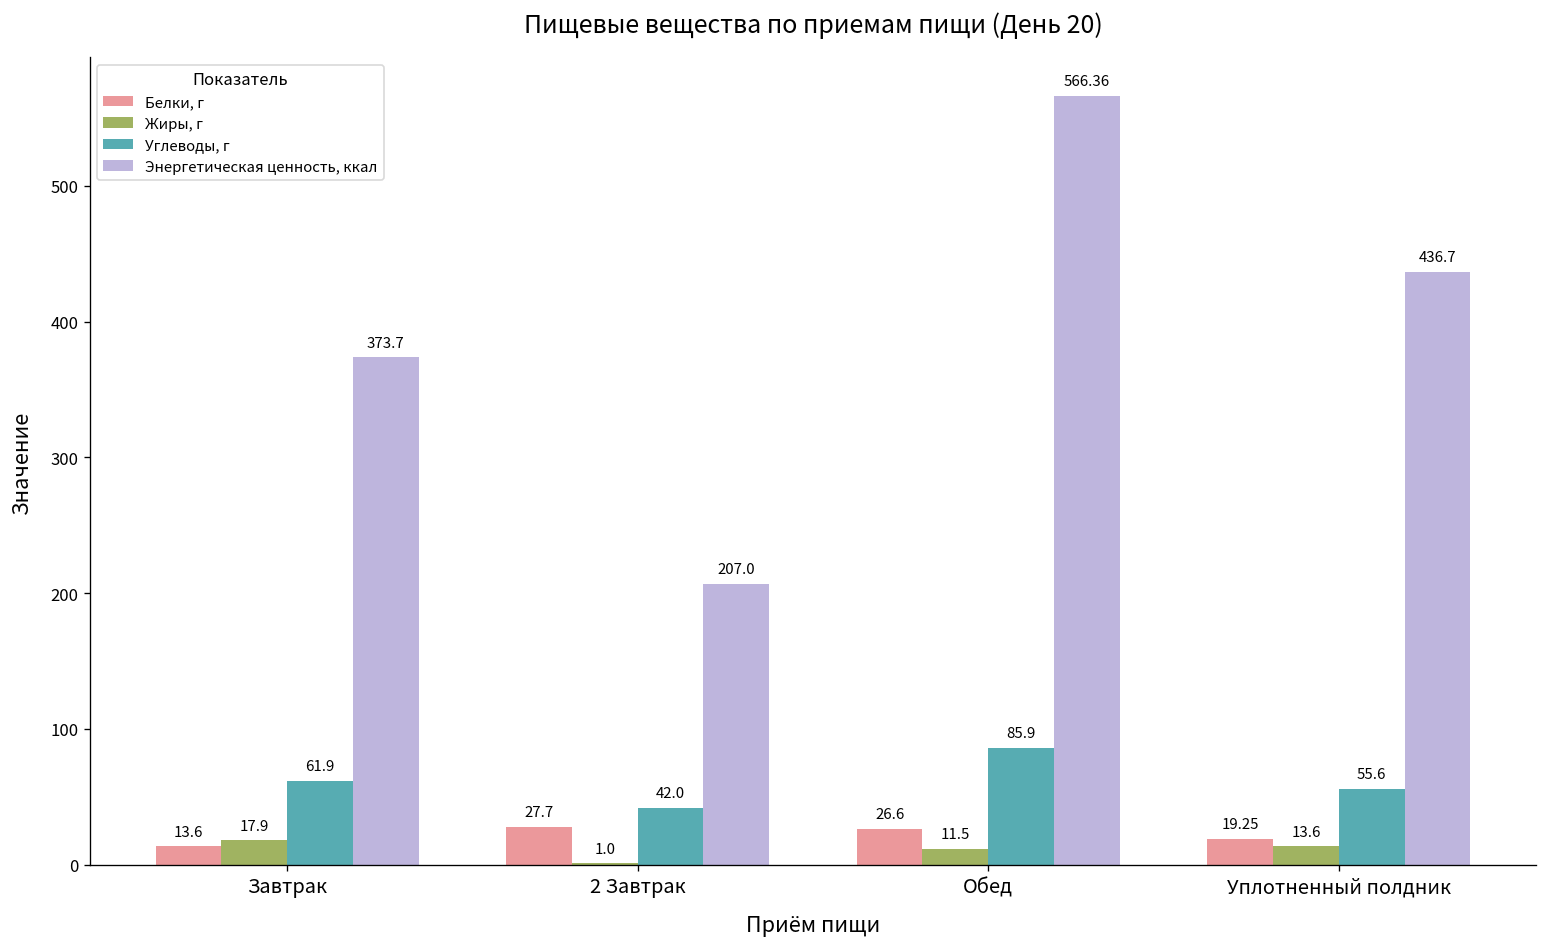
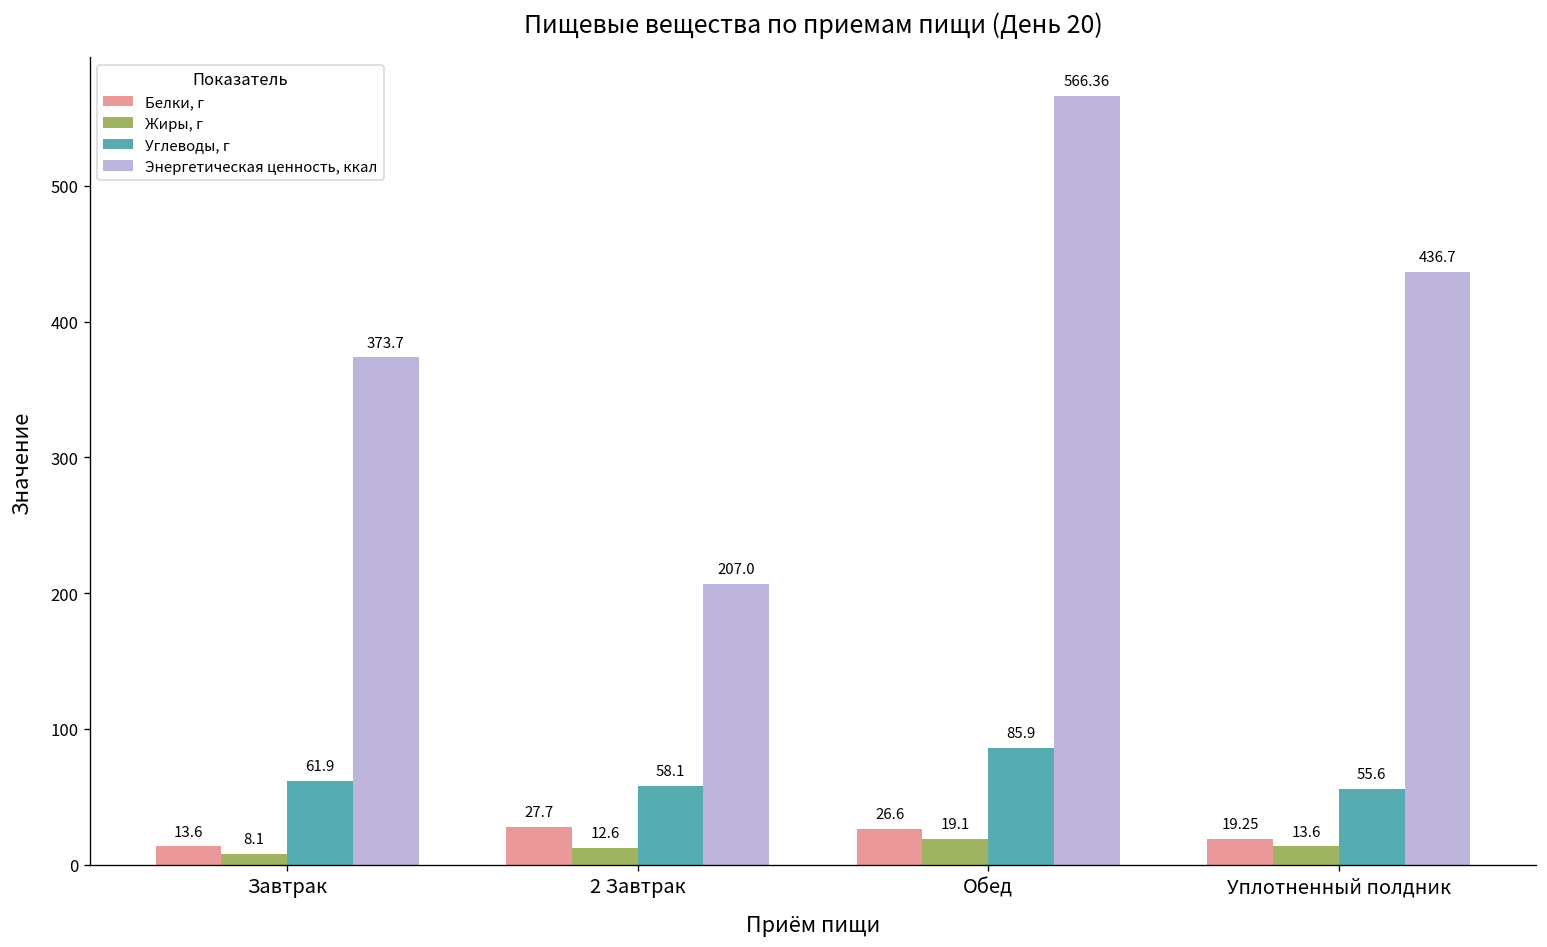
  {
    "Белки, г": {
      "Завтрак": 13.6,
      "2 Завтрак": 27.7,
      "Обед": 26.6,
      "Уплотненный полдник": 19.25
    },
    "Жиры, г": {
-     "Завтрак": 17.9,
-     "2 Завтрак": 1.0,
-     "Обед": 11.5,
+     "Завтрак": 8.1,
+     "2 Завтрак": 12.6,
+     "Обед": 19.1,
      "Уплотненный полдник": 13.6
    },
    "Углеводы, г": {
      "Завтрак": 61.9,
-     "2 Завтрак": 42.0,
+     "2 Завтрак": 58.1,
      "Обед": 85.9,
      "Уплотненный полдник": 55.6
    },
    "Энергетическая ценность, ккал": {
      "Завтрак": 373.7,
      "2 Завтрак": 207.0,
      "Обед": 566.36,
      "Уплотненный полдник": 436.7
    }
  }
